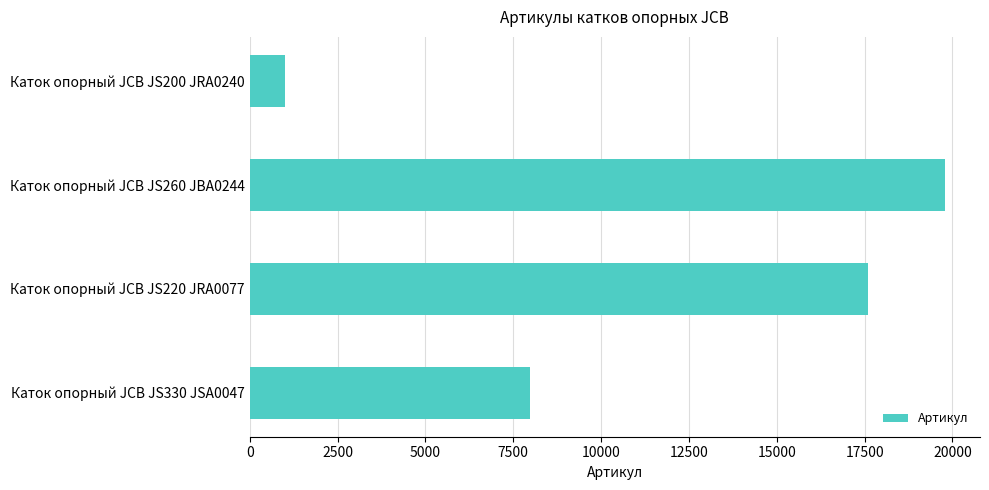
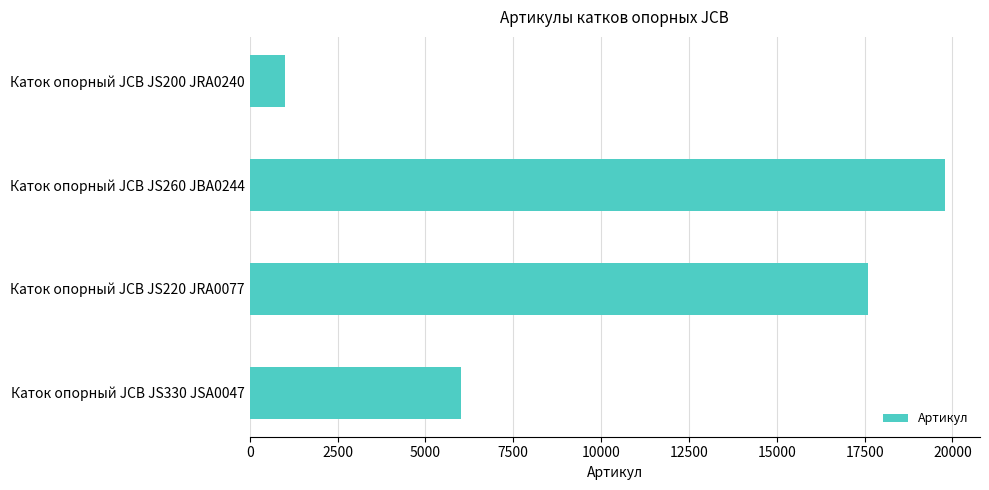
  {
    "Каток опорный JCB JS200 JRA0240": 1000,
    "Каток опорный JCB JS260 JBA0244": 19800,
    "Каток опорный JCB JS220 JRA0077": 17600,
-   "Каток опорный JCB JS330 JSA0047": 8000
+   "Каток опорный JCB JS330 JSA0047": 6000
  }
